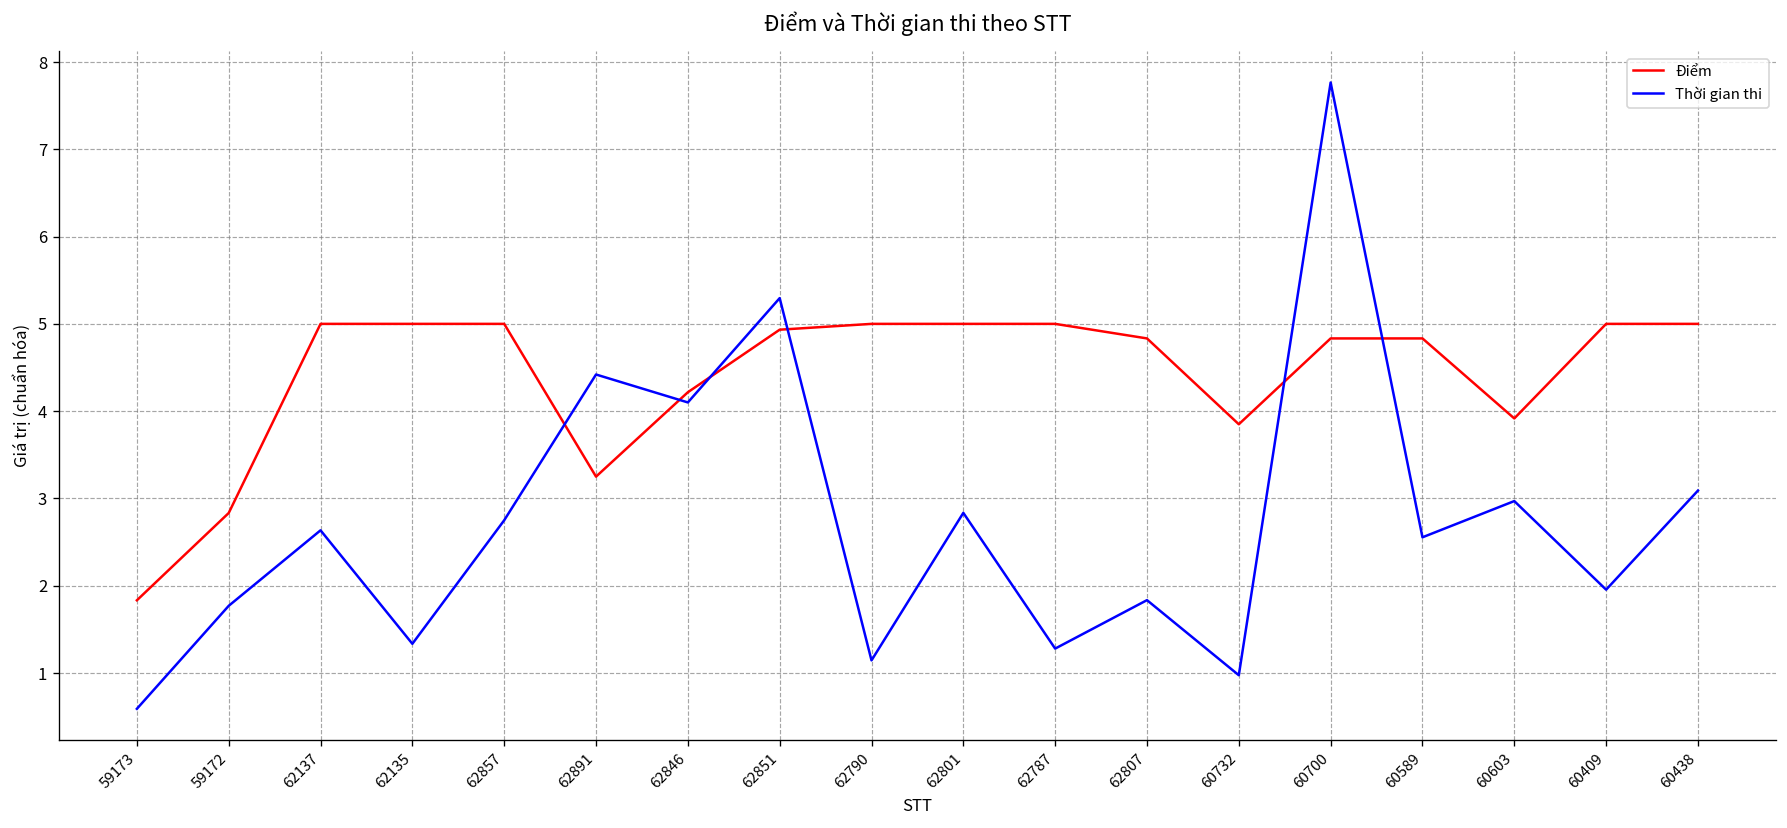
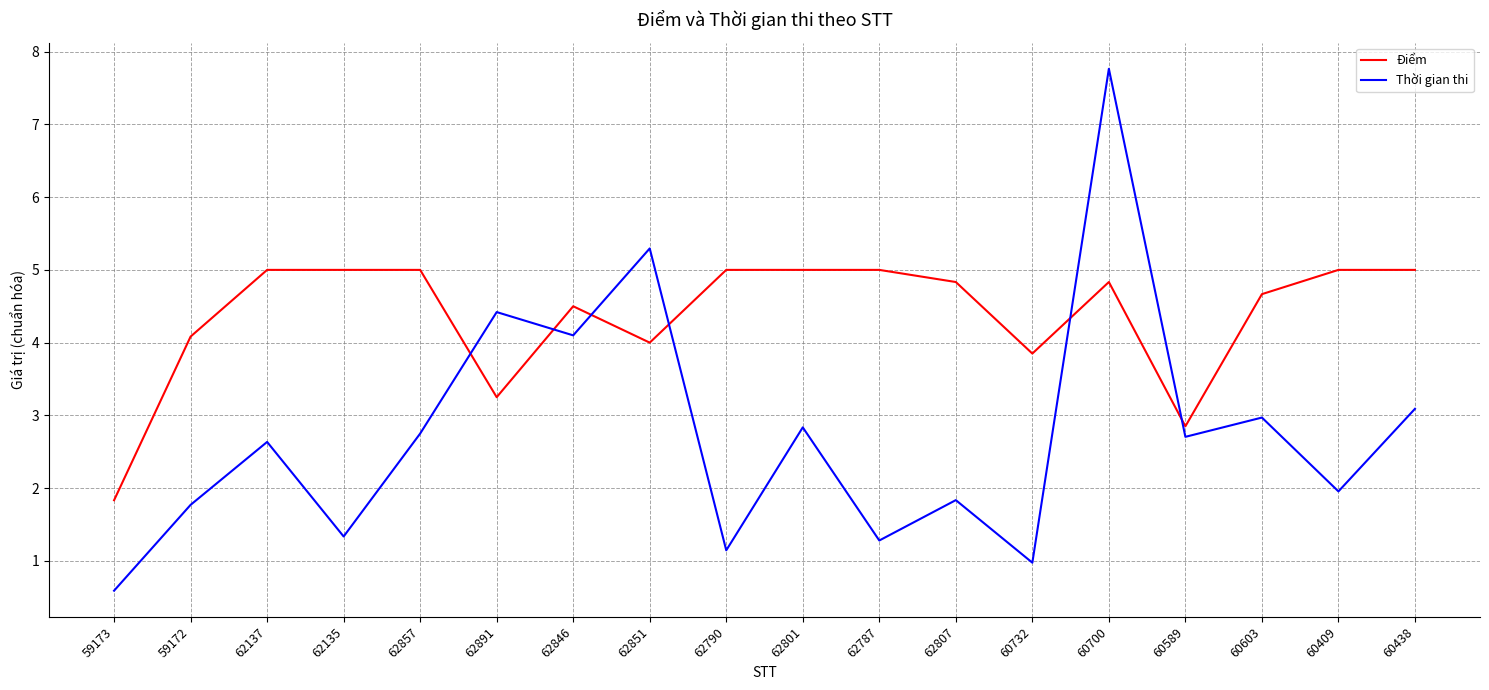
  {
    "Điểm": {
      "59173": 1.8,
-     "59172": 2.8,
+     "59172": 4.1,
      "62137": 5.0,
      "62135": 5.0,
      "62857": 5.0,
      "62891": 3.3,
-     "62846": 4.2,
-     "62851": 4.9,
+     "62846": 4.5,
+     "62851": 4.0,
      "62790": 5.0,
      "62801": 5.0,
      "62787": 5.0,
      "62807": 4.8,
      "60732": 3.9,
      "60700": 4.8,
-     "60589": 4.8,
-     "60603": 3.9,
+     "60589": 2.9,
+     "60603": 4.7,
      "60409": 5.0,
      "60438": 5.0
    },
    "Thời gian thi": {
      "59173": 0.6,
      "59172": 1.8,
      "62137": 2.6,
      "62135": 1.3,
      "62857": 2.8,
      "62891": 4.4,
      "62846": 4.1,
      "62851": 5.3,
      "62790": 1.1,
      "62801": 2.8,
      "62787": 1.3,
      "62807": 1.8,
      "60732": 1.0,
      "60700": 7.8,
-     "60589": 2.6,
+     "60589": 2.7,
      "60603": 3.0,
      "60409": 2.0,
      "60438": 3.1
    }
  }
